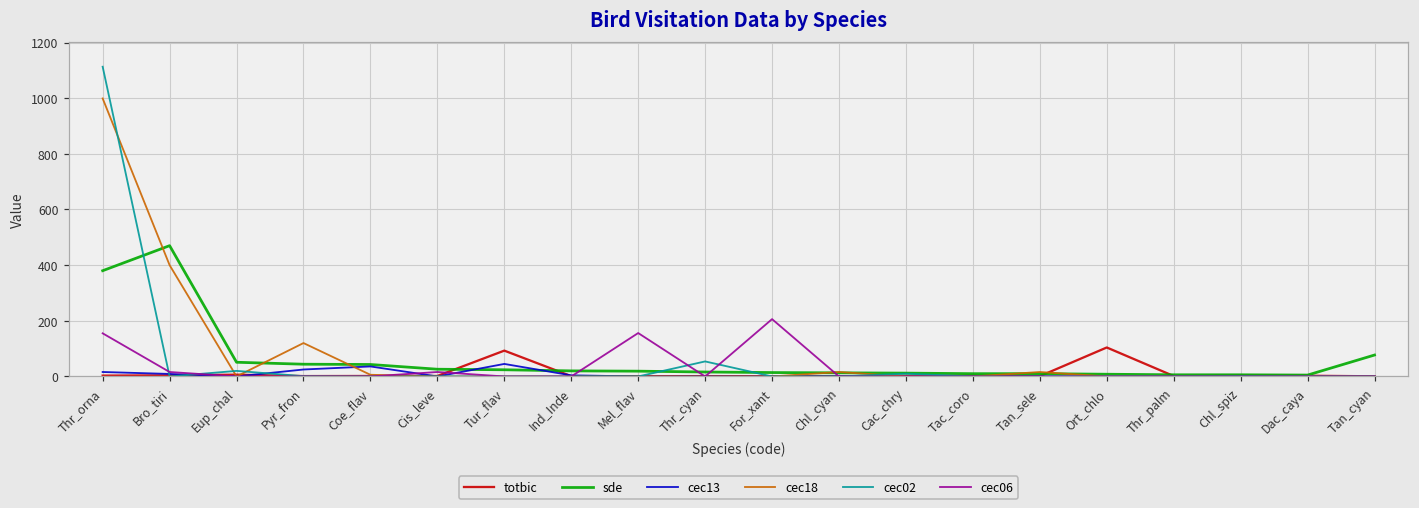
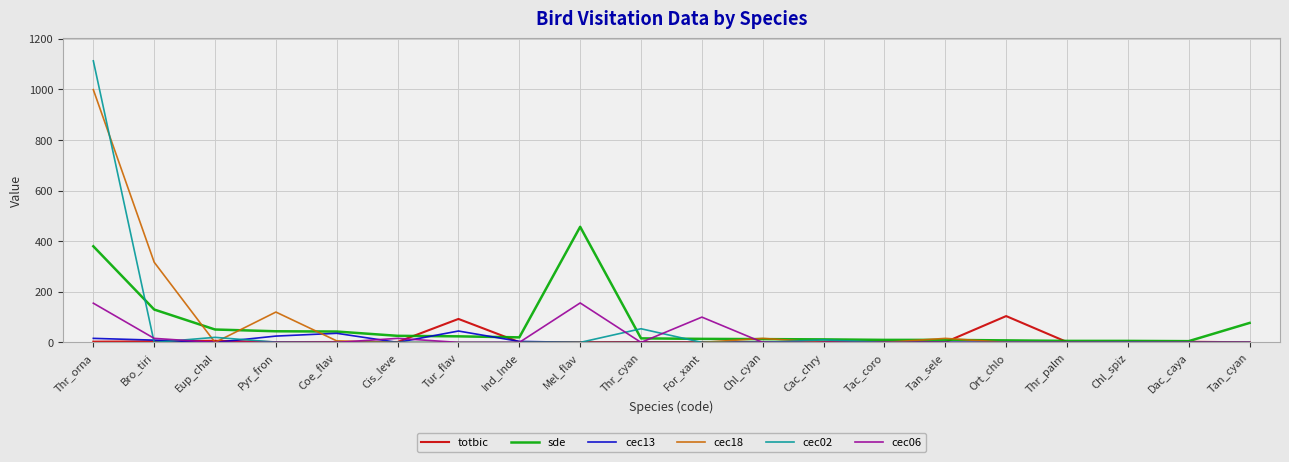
  {
    "totbic": {
      "Thr_orna": 0,
      "Tur_flav": 90,
      "Ort_chlo": 100
    },
    "sde": {
      "Thr_orna": 380,
-     "Bro_tiri": 470,
+     "Bro_tiri": 130,
      "Eup_chal": 50,
      "Pyr_fron": 40,
      "Tur_flav": 20,
      "Ind_Inde": 20,
-     "Mel_flav": 20,
+     "Mel_flav": 460,
      "Thr_cyan": 20,
      "For_xant": 10,
      "Tan_cyan": 80
    },
    "cec13": {
      "Thr_orna": 20,
      "Pyr_fron": 30,
      "Tur_flav": 50
    },
    "cec18": {
      "Thr_orna": 1000,
-     "Bro_tiri": 400,
+     "Bro_tiri": 320,
      "Pyr_fron": 120
    },
    "cec02": {
      "Thr_orna": 1110,
      "Eup_chal": 20,
      "Thr_cyan": 50
    },
    "cec06": {
      "Thr_orna": 160,
      "Mel_flav": 160,
-     "For_xant": 210
+     "For_xant": 100
    }
  }
